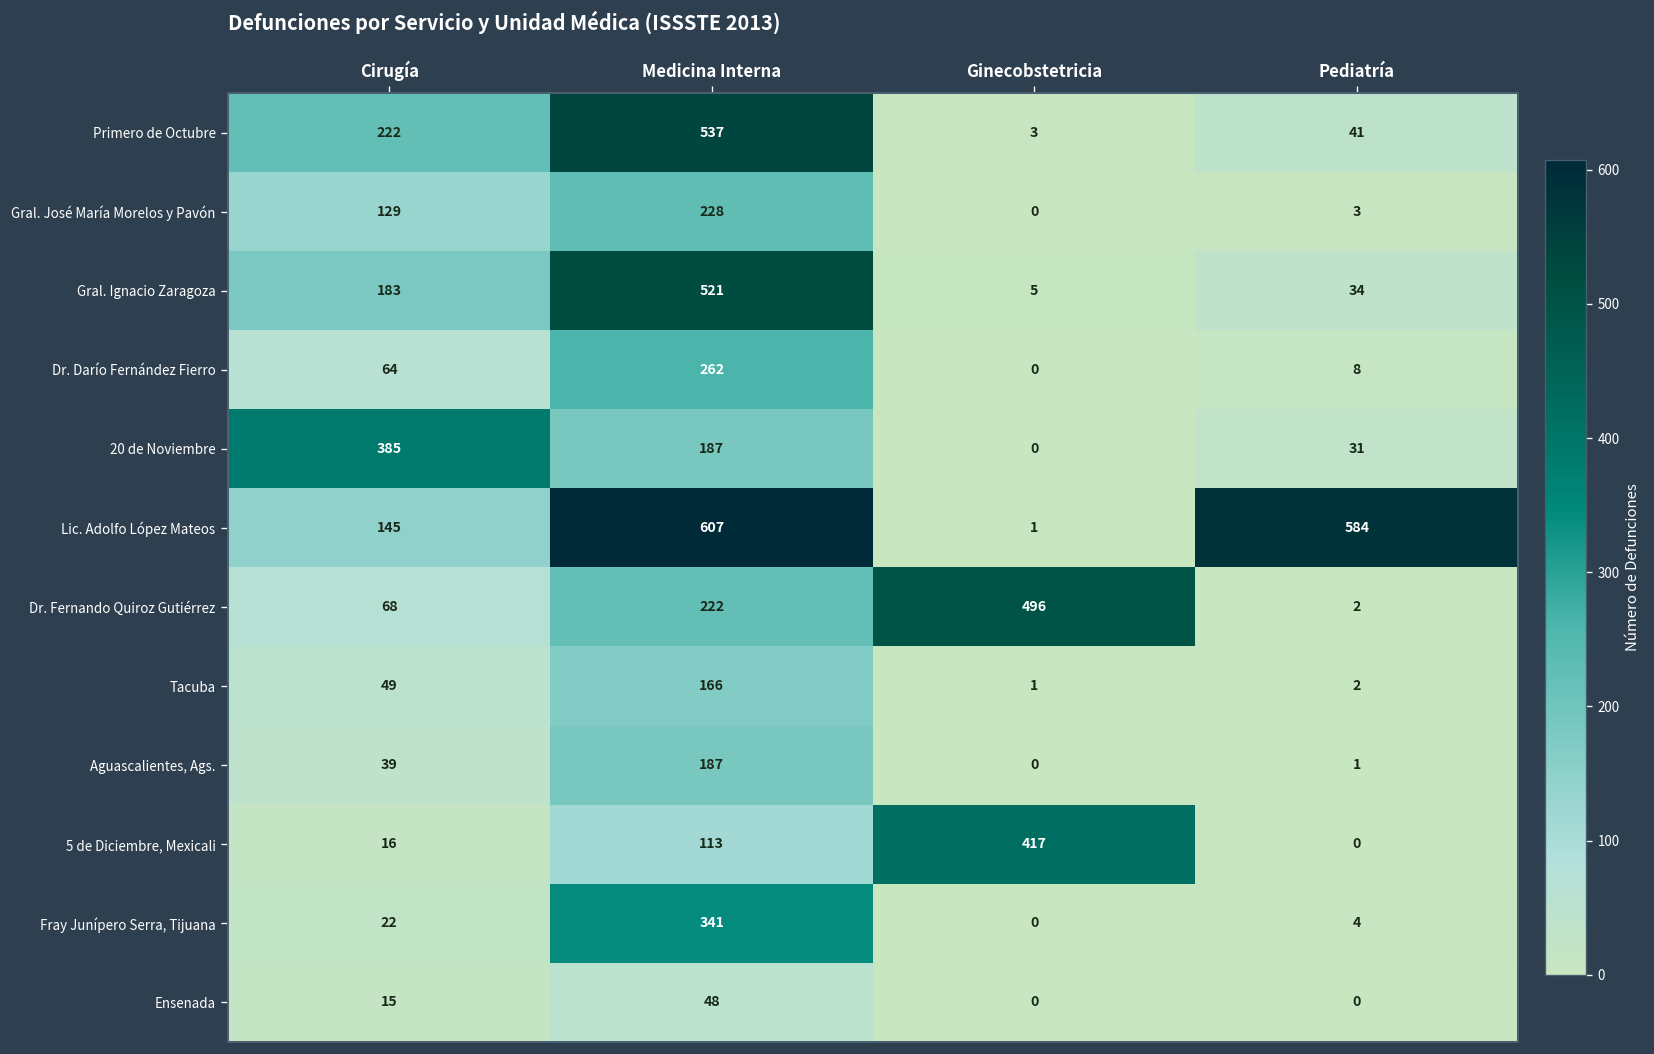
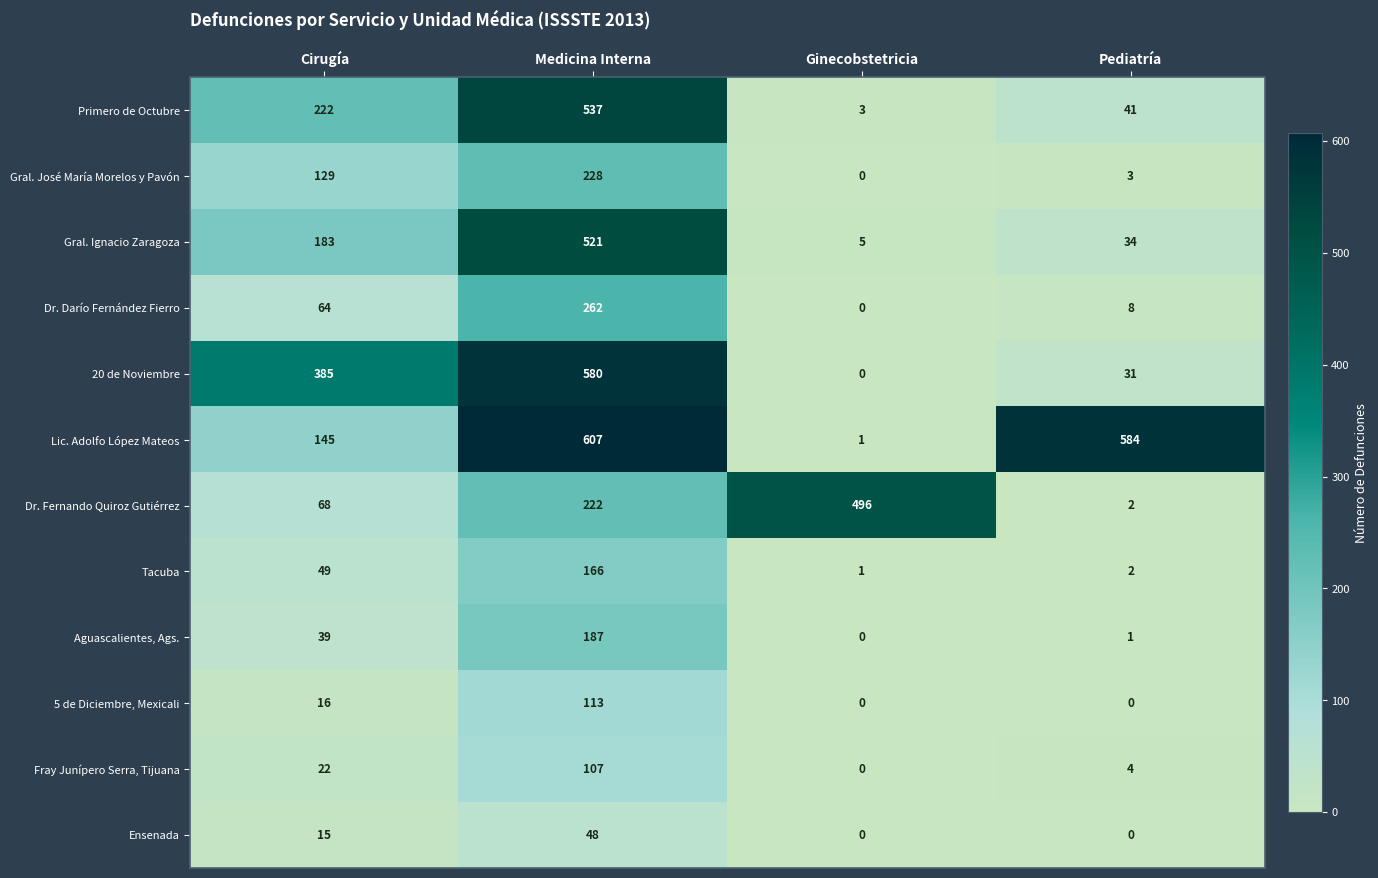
  {
    "Primero de Octubre": {
      "Cirugía": 222,
      "Medicina Interna": 537,
      "Ginecobstetricia": 3,
      "Pediatría": 41
    },
    "Gral. José María Morelos y Pavón": {
      "Cirugía": 129,
      "Medicina Interna": 228,
      "Ginecobstetricia": 0,
      "Pediatría": 3
    },
    "Gral. Ignacio Zaragoza": {
      "Cirugía": 183,
      "Medicina Interna": 521,
      "Ginecobstetricia": 5,
      "Pediatría": 34
    },
    "Dr. Darío Fernández Fierro": {
      "Cirugía": 64,
      "Medicina Interna": 262,
      "Ginecobstetricia": 0,
      "Pediatría": 8
    },
    "20 de Noviembre": {
      "Cirugía": 385,
-     "Medicina Interna": 187,
+     "Medicina Interna": 580,
      "Ginecobstetricia": 0,
      "Pediatría": 31
    },
    "Lic. Adolfo López Mateos": {
      "Cirugía": 145,
      "Medicina Interna": 607,
      "Ginecobstetricia": 1,
      "Pediatría": 584
    },
    "Dr. Fernando Quiroz Gutiérrez": {
      "Cirugía": 68,
      "Medicina Interna": 222,
      "Ginecobstetricia": 496,
      "Pediatría": 2
    },
    "Tacuba": {
      "Cirugía": 49,
      "Medicina Interna": 166,
      "Ginecobstetricia": 1,
      "Pediatría": 2
    },
    "Aguascalientes, Ags.": {
      "Cirugía": 39,
      "Medicina Interna": 187,
      "Ginecobstetricia": 0,
      "Pediatría": 1
    },
    "5 de Diciembre, Mexicali": {
      "Cirugía": 16,
      "Medicina Interna": 113,
-     "Ginecobstetricia": 417,
+     "Ginecobstetricia": 0,
      "Pediatría": 0
    },
    "Fray Junípero Serra, Tijuana": {
      "Cirugía": 22,
-     "Medicina Interna": 341,
+     "Medicina Interna": 107,
      "Ginecobstetricia": 0,
      "Pediatría": 4
    },
    "Ensenada": {
      "Cirugía": 15,
      "Medicina Interna": 48,
      "Ginecobstetricia": 0,
      "Pediatría": 0
    }
  }
